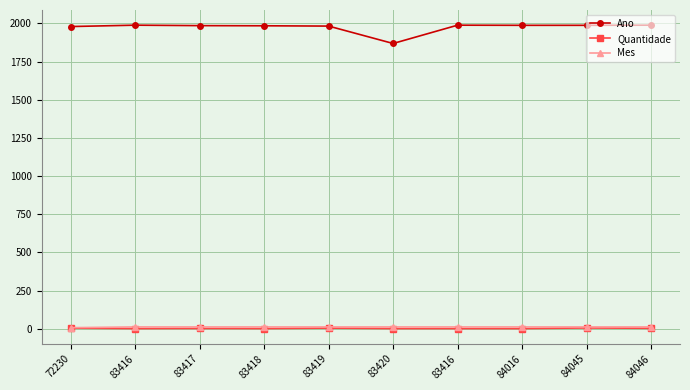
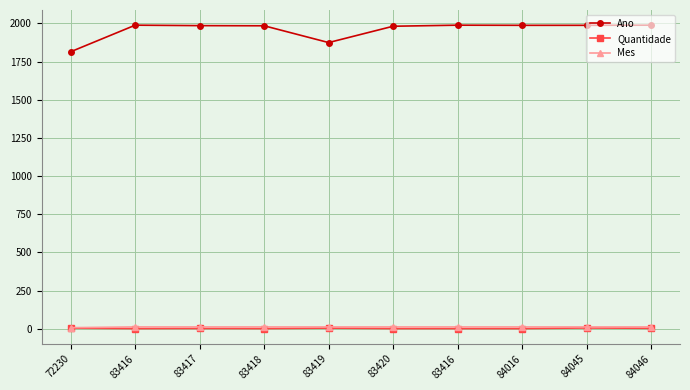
  {
    "Ano": {
-     "72230": 1980,
+     "72230": 1820,
      "83417": 1990,
      "83418": 1990,
-     "83419": 1980,
-     "83420": 1870,
+     "83419": 1880,
+     "83420": 1980,
      "84016": 1990
    }
  }
